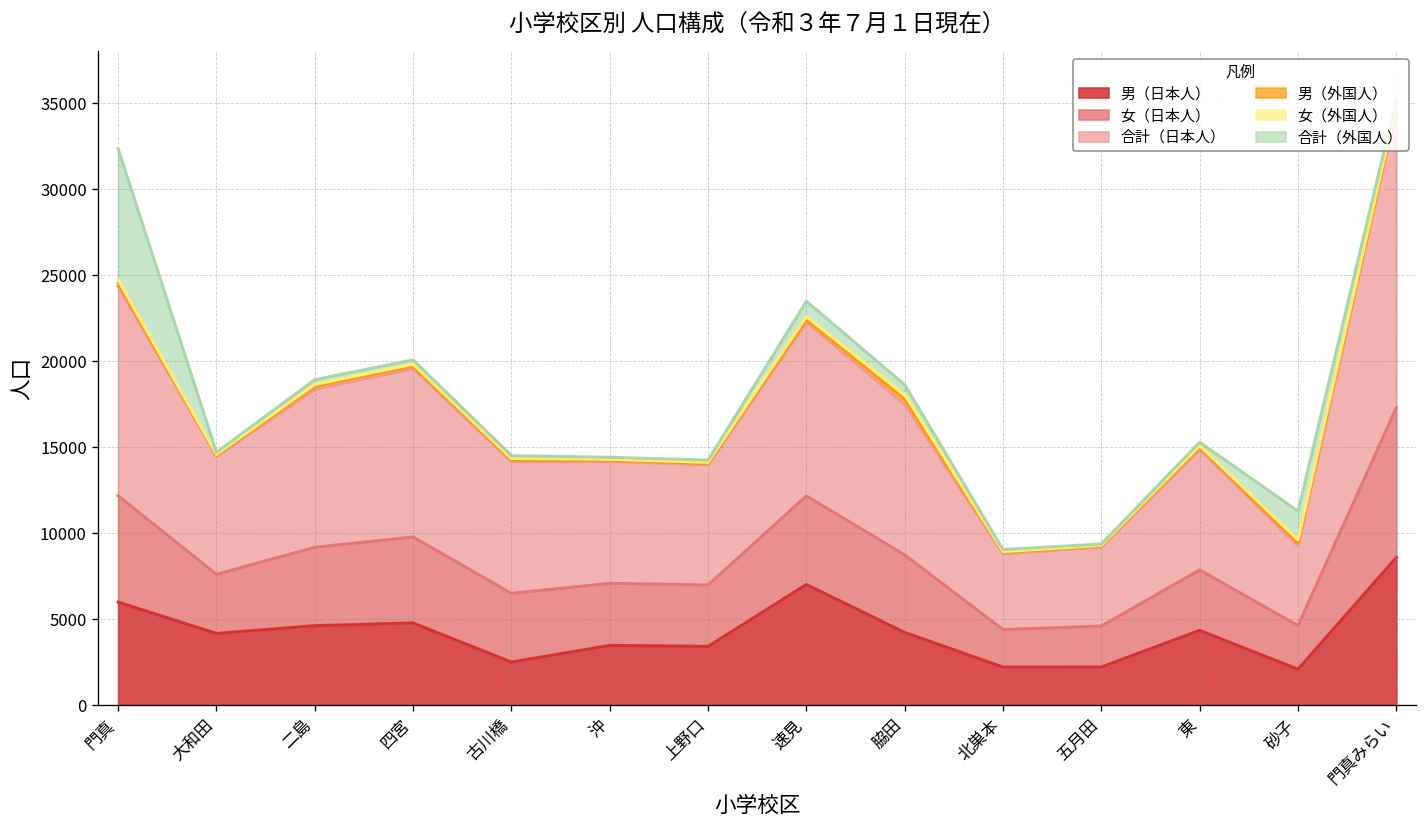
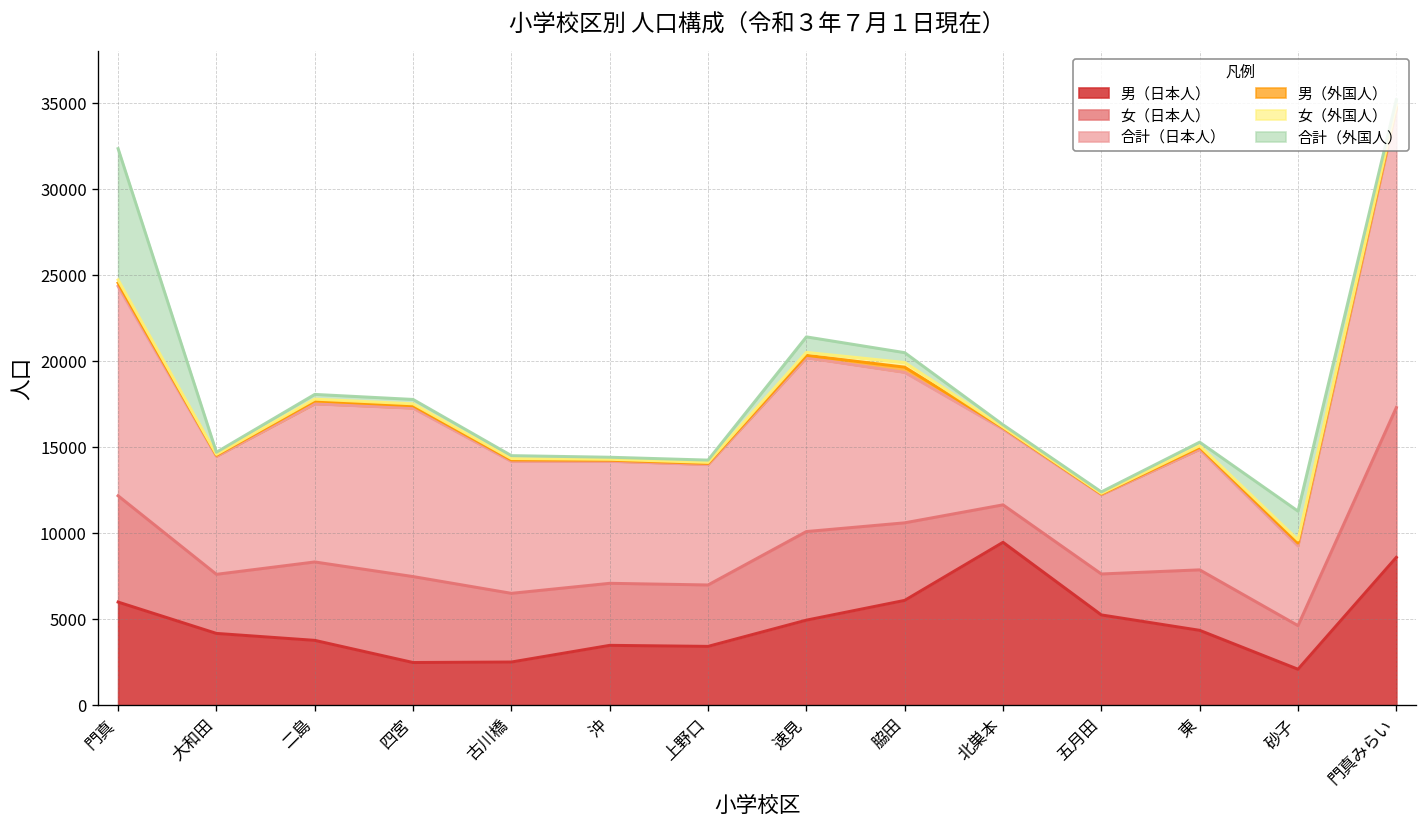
  {
    "男（日本人）": {
      "門真": 6000,
      "大和田": 4200,
-     "二島": 4600,
-     "四宮": 4800,
+     "二島": 3800,
+     "四宮": 2500,
      "古川橋": 2500,
      "沖": 3500,
      "上野口": 3400,
-     "速見": 7000,
-     "脇田": 4200,
-     "北巣本": 2200,
-     "五月田": 2200,
+     "速見": 4900,
+     "脇田": 6100,
+     "北巣本": 9500,
+     "五月田": 5300,
      "東": 4400,
      "砂子": 2100,
      "門真みらい": 8600
    },
    "男（外国人）": {
      "脇田": 300
    },
    "女（外国人）": {
      "脇田": 300,
      "砂子": 200
    },
    "合計（外国人）": {
      "門真": 7600,
      "二島": 300,
      "四宮": 300,
      "速見": 900,
      "脇田": 600,
      "東": 200,
      "砂子": 1700
    }
  }
